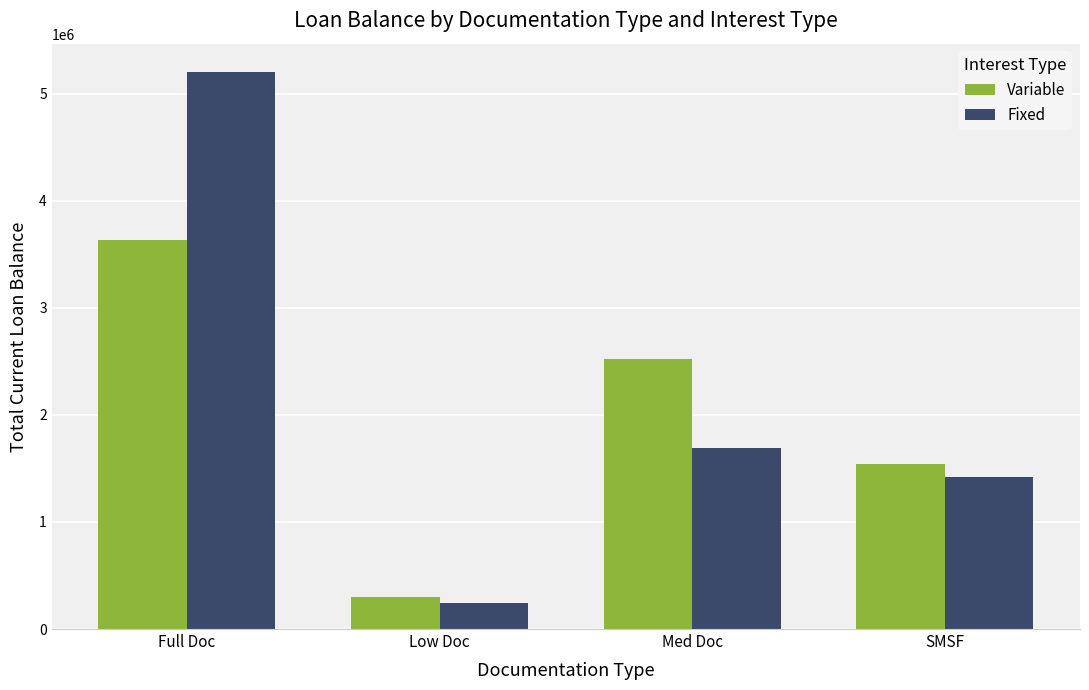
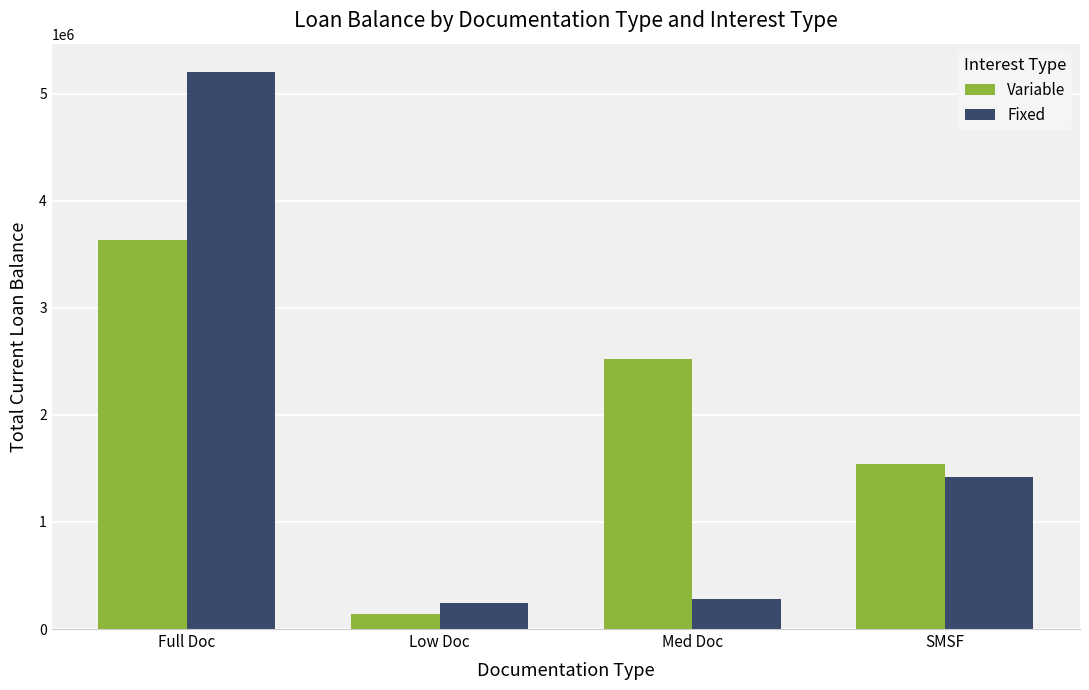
  {
    "Variable": {
      "Full Doc": 3630000,
-     "Low Doc": 300000,
+     "Low Doc": 140000,
      "Med Doc": 2520000,
      "SMSF": 1540000
    },
    "Fixed": {
      "Full Doc": 5210000,
      "Low Doc": 240000,
-     "Med Doc": 1700000,
+     "Med Doc": 280000,
      "SMSF": 1420000
    }
  }
